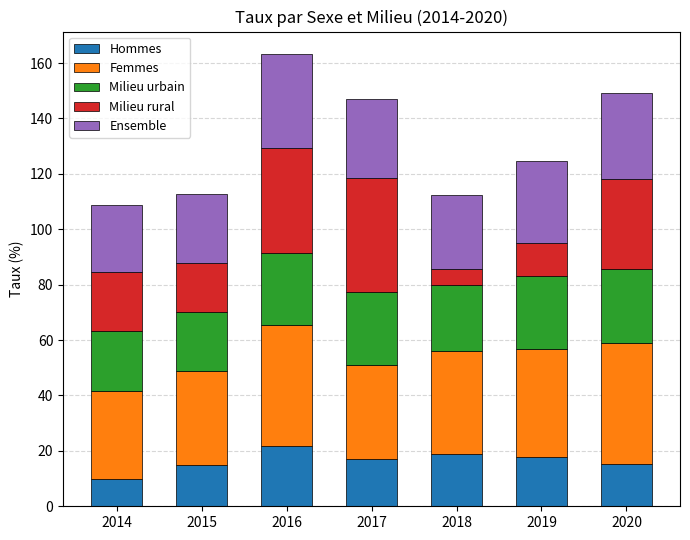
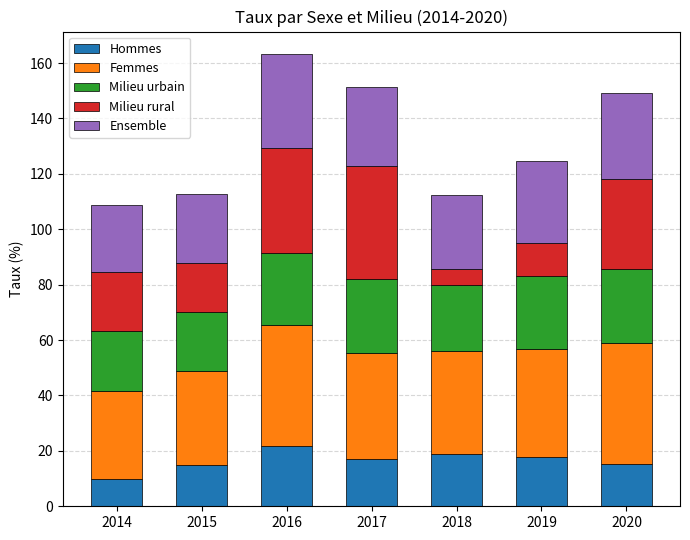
  {
    "Hommes": {
      "2014": 10,
      "2015": 15,
      "2016": 22,
      "2017": 17,
      "2018": 19,
      "2019": 18,
      "2020": 15
    },
    "Femmes": {
      "2014": 32,
      "2015": 34,
      "2016": 43,
-     "2017": 34,
+     "2017": 38,
      "2018": 37,
      "2019": 39,
      "2020": 44
    },
    "Milieu urbain": {
      "2014": 22,
      "2015": 21,
      "2016": 26,
      "2017": 27,
      "2018": 24,
      "2019": 26,
      "2020": 27
    },
    "Milieu rural": {
      "2014": 21,
      "2015": 18,
      "2016": 38,
      "2017": 41,
      "2018": 6,
      "2019": 12,
      "2020": 33
    },
    "Ensemble": {
      "2014": 24,
      "2015": 25,
      "2016": 34,
      "2017": 29,
      "2018": 27,
      "2019": 30,
      "2020": 31
    }
  }
